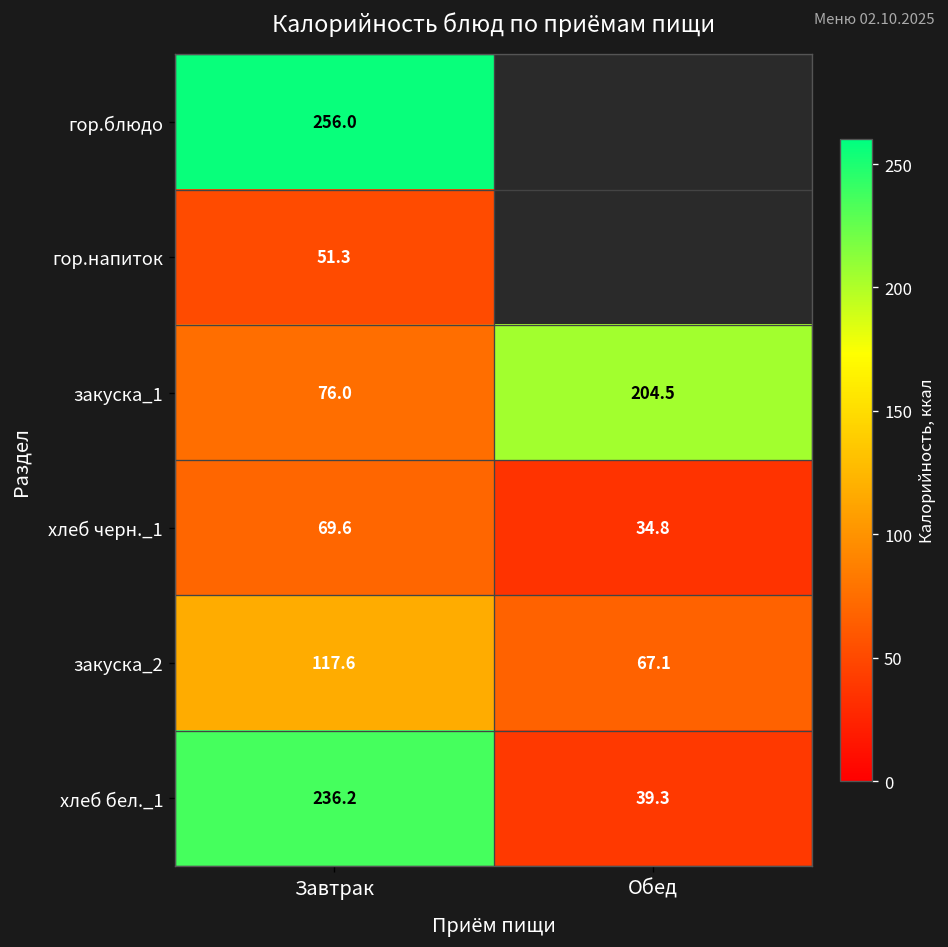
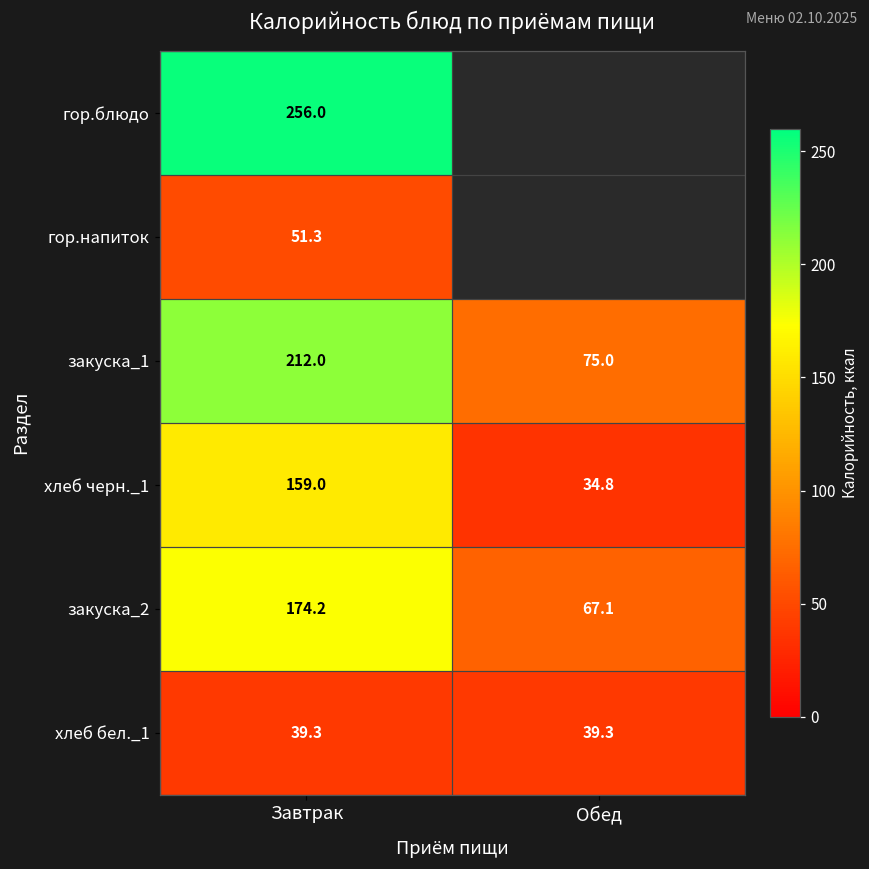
  {
    "гор.блюдо": {
      "Завтрак": 256.0
    },
    "гор.напиток": {
      "Завтрак": 51.3
    },
    "закуска_1": {
-     "Завтрак": 76.0,
-     "Обед": 204.5
+     "Завтрак": 212.0,
+     "Обед": 75.0
    },
    "хлеб черн._1": {
-     "Завтрак": 69.6,
+     "Завтрак": 159.0,
      "Обед": 34.8
    },
    "закуска_2": {
-     "Завтрак": 117.6,
+     "Завтрак": 174.2,
      "Обед": 67.1
    },
    "хлеб бел._1": {
-     "Завтрак": 236.2,
+     "Завтрак": 39.3,
      "Обед": 39.3
    }
  }
